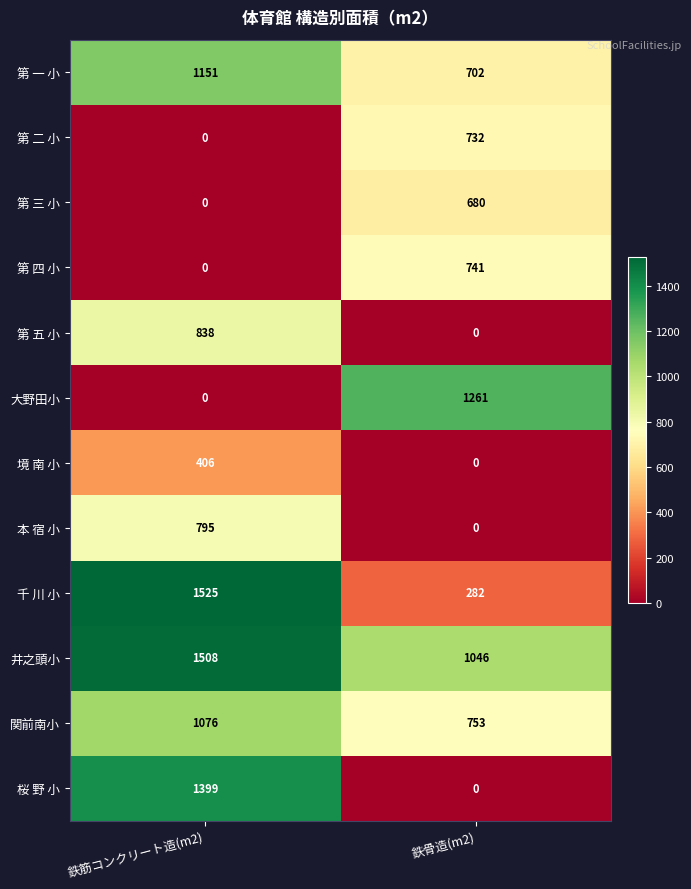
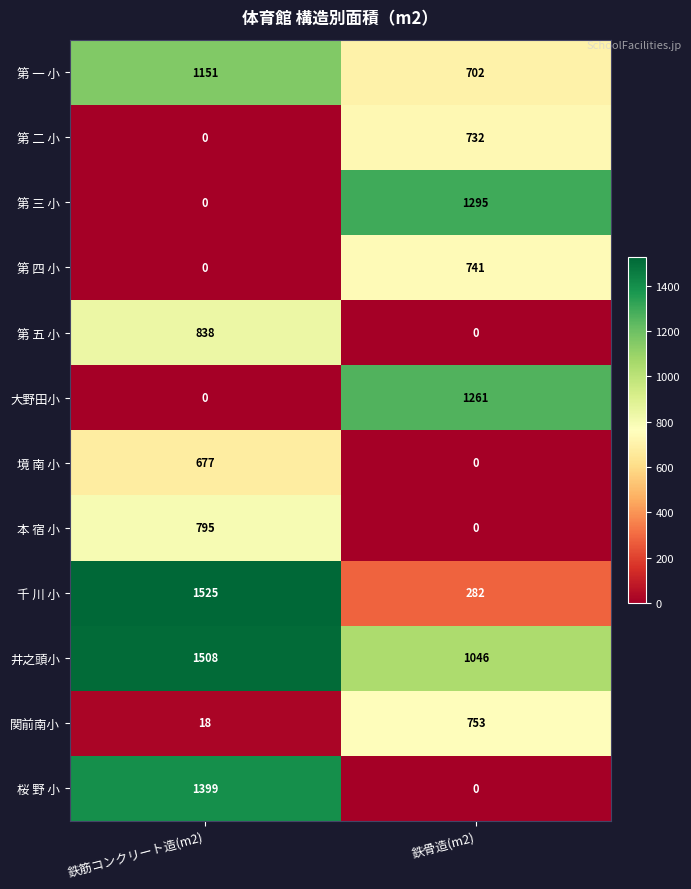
  {
    "第 一 小": {
      "鉄筋コンクリート造(m2)": 1151,
      "鉄骨造(m2)": 702
    },
    "第 二 小": {
      "鉄筋コンクリート造(m2)": 0,
      "鉄骨造(m2)": 732
    },
    "第 三 小": {
      "鉄筋コンクリート造(m2)": 0,
-     "鉄骨造(m2)": 680
+     "鉄骨造(m2)": 1295
    },
    "第 四 小": {
      "鉄筋コンクリート造(m2)": 0,
      "鉄骨造(m2)": 741
    },
    "第 五 小": {
      "鉄筋コンクリート造(m2)": 838,
      "鉄骨造(m2)": 0
    },
    "大野田小": {
      "鉄筋コンクリート造(m2)": 0,
      "鉄骨造(m2)": 1261
    },
    "境 南 小": {
-     "鉄筋コンクリート造(m2)": 406,
+     "鉄筋コンクリート造(m2)": 677,
      "鉄骨造(m2)": 0
    },
    "本 宿 小": {
      "鉄筋コンクリート造(m2)": 795,
      "鉄骨造(m2)": 0
    },
    "千 川 小": {
      "鉄筋コンクリート造(m2)": 1525,
      "鉄骨造(m2)": 282
    },
    "井之頭小": {
      "鉄筋コンクリート造(m2)": 1508,
      "鉄骨造(m2)": 1046
    },
    "関前南小": {
-     "鉄筋コンクリート造(m2)": 1076,
+     "鉄筋コンクリート造(m2)": 18,
      "鉄骨造(m2)": 753
    },
    "桜 野 小": {
      "鉄筋コンクリート造(m2)": 1399,
      "鉄骨造(m2)": 0
    }
  }
